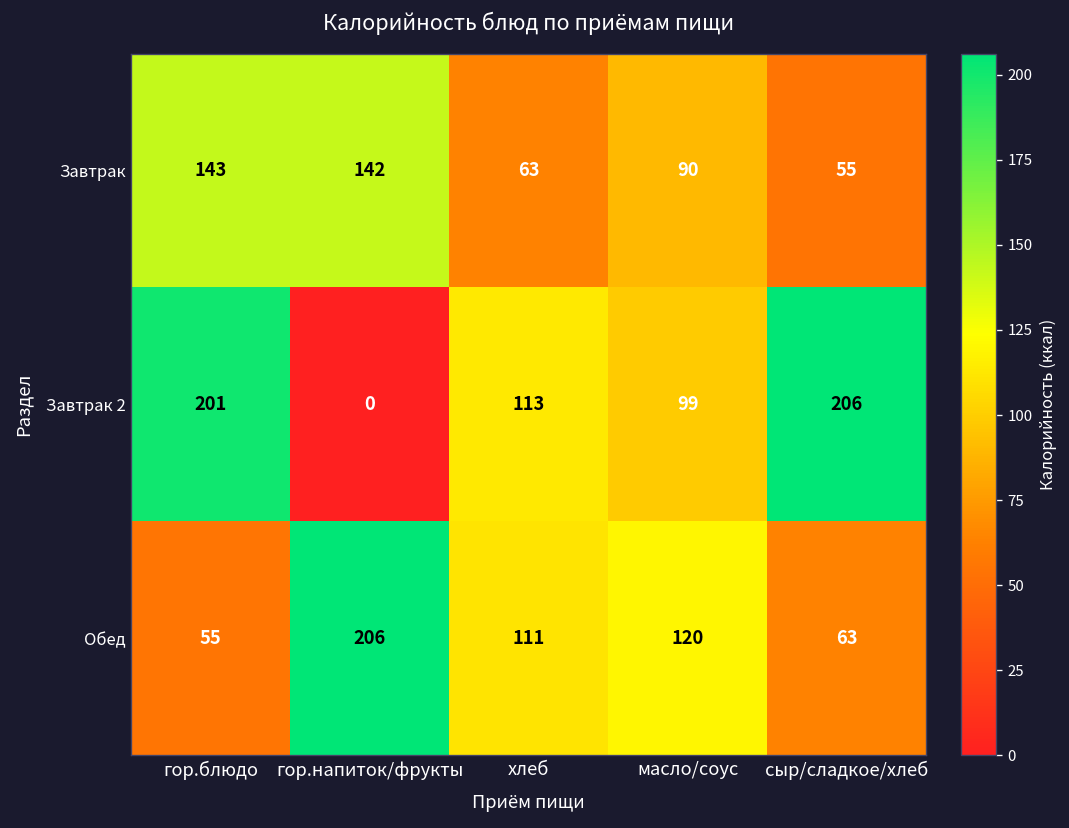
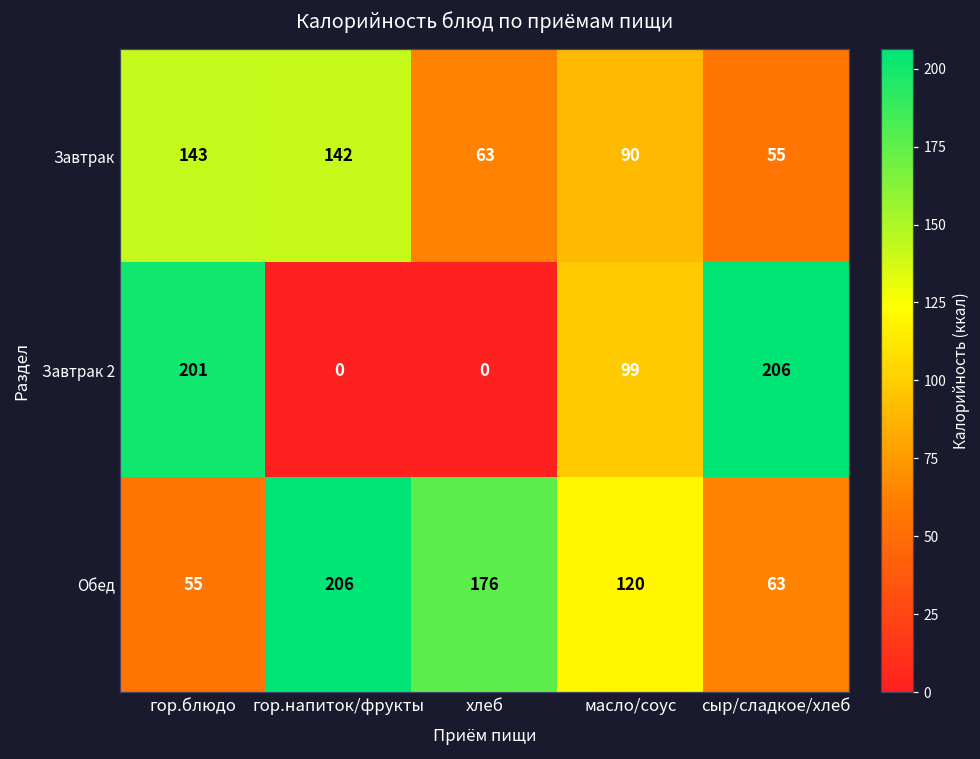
  {
    "Завтрак": {
      "гор.блюдо": 143,
      "гор.напиток/фрукты": 142,
      "хлеб": 63,
      "масло/соус": 90,
      "сыр/сладкое/хлеб": 55
    },
    "Завтрак 2": {
      "гор.блюдо": 201,
      "гор.напиток/фрукты": 0,
-     "хлеб": 113,
+     "хлеб": 0,
      "масло/соус": 99,
      "сыр/сладкое/хлеб": 206
    },
    "Обед": {
      "гор.блюдо": 55,
      "гор.напиток/фрукты": 206,
-     "хлеб": 111,
+     "хлеб": 176,
      "масло/соус": 120,
      "сыр/сладкое/хлеб": 63
    }
  }
